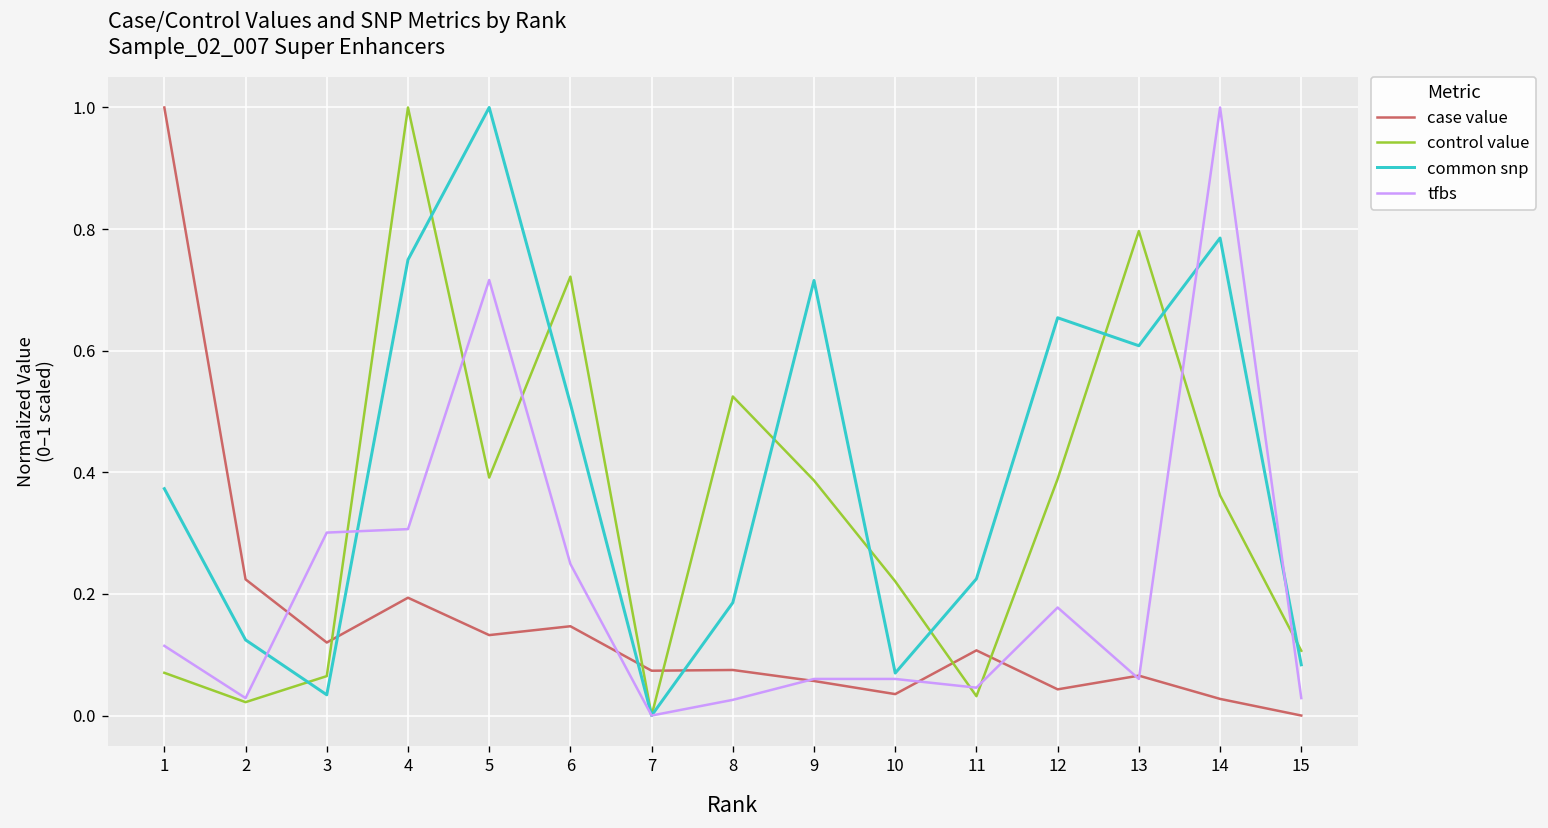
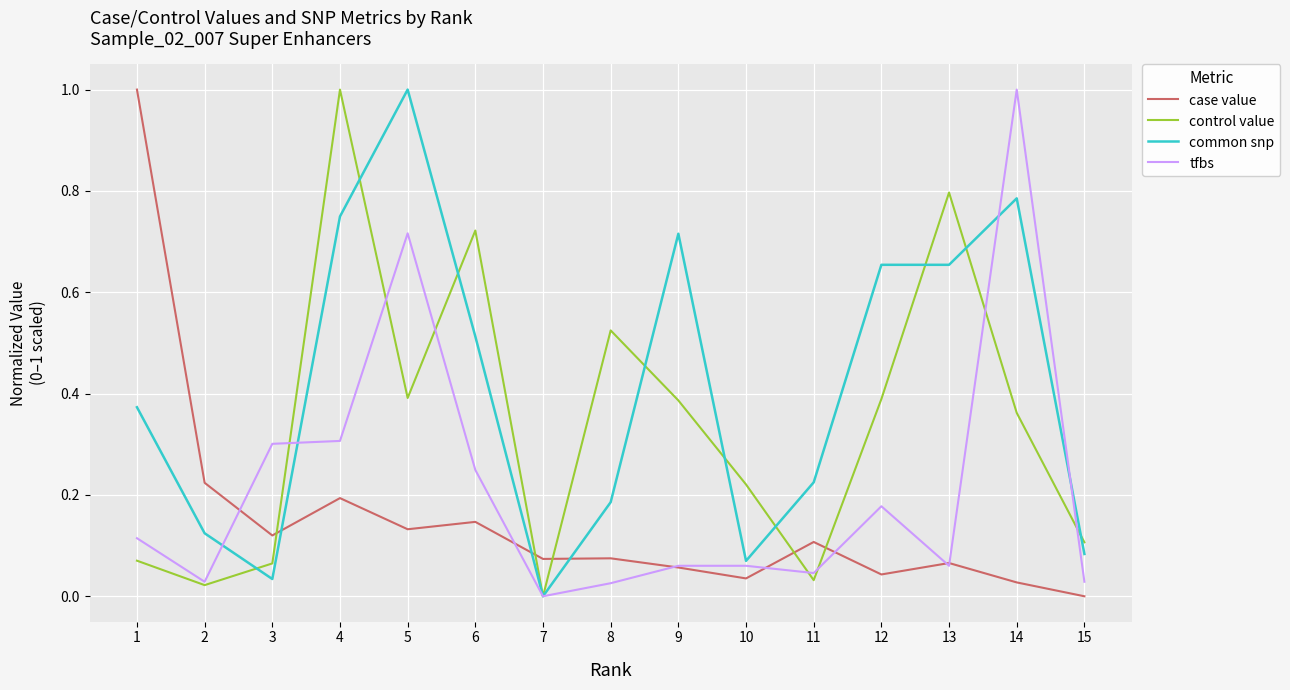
  {
    "case value": {
      "1": 1.00,
      "2": 0.22,
      "3": 0.12,
      "4": 0.19,
      "5": 0.13,
      "6": 0.15,
      "7": 0.07,
      "8": 0.07,
      "10": 0.04,
      "11": 0.11,
      "12": 0.04,
      "13": 0.07,
      "14": 0.03,
      "15": 0.00
    },
    "control value": {
      "1": 0.07,
      "2": 0.02,
      "3": 0.06,
      "4": 1.00,
      "5": 0.39,
      "6": 0.72,
      "8": 0.52,
      "9": 0.39,
      "10": 0.22,
      "11": 0.03,
      "12": 0.39,
      "13": 0.80,
      "14": 0.36,
      "15": 0.11
    },
    "common snp": {
      "1": 0.37,
      "2": 0.12,
      "3": 0.03,
      "4": 0.75,
      "5": 1.00,
      "6": 0.51,
      "8": 0.19,
      "9": 0.72,
      "10": 0.07,
      "11": 0.22,
      "12": 0.65,
-     "13": 0.61,
+     "13": 0.65,
      "14": 0.79,
      "15": 0.08
    },
    "tfbs": {
      "1": 0.11,
      "2": 0.03,
      "3": 0.30,
      "4": 0.31,
      "5": 0.72,
      "6": 0.25,
      "8": 0.03,
      "10": 0.06,
      "11": 0.05,
      "12": 0.18,
      "13": 0.06,
      "14": 1.00,
      "15": 0.03
    }
  }
